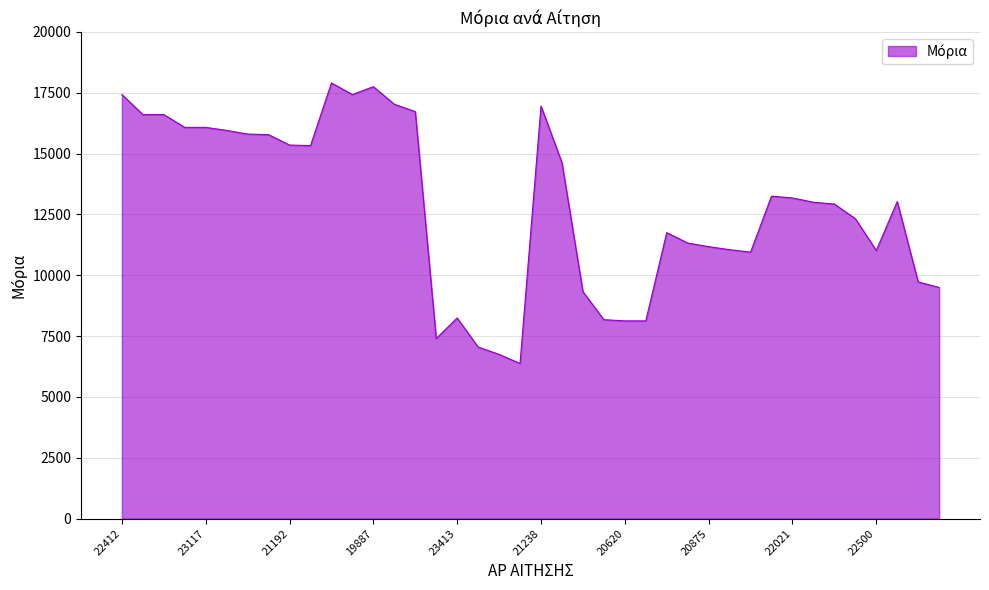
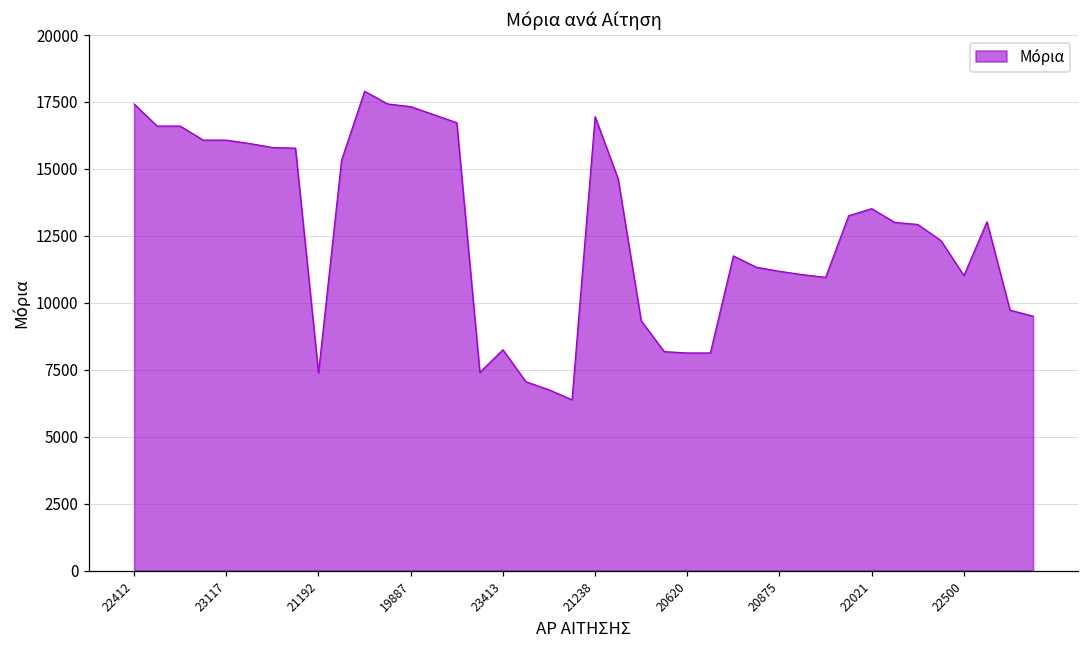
  {
    "22412": 17400,
    "23117": 16100,
-   "21192": 15400,
-   "19887": 17700,
+   "21192": 7400,
+   "19887": 17300,
    "23413": 8200,
    "21238": 17000,
    "20620": 8100,
    "20875": 11200,
-   "22021": 13200,
+   "22021": 13500,
    "22500": 11000
  }
